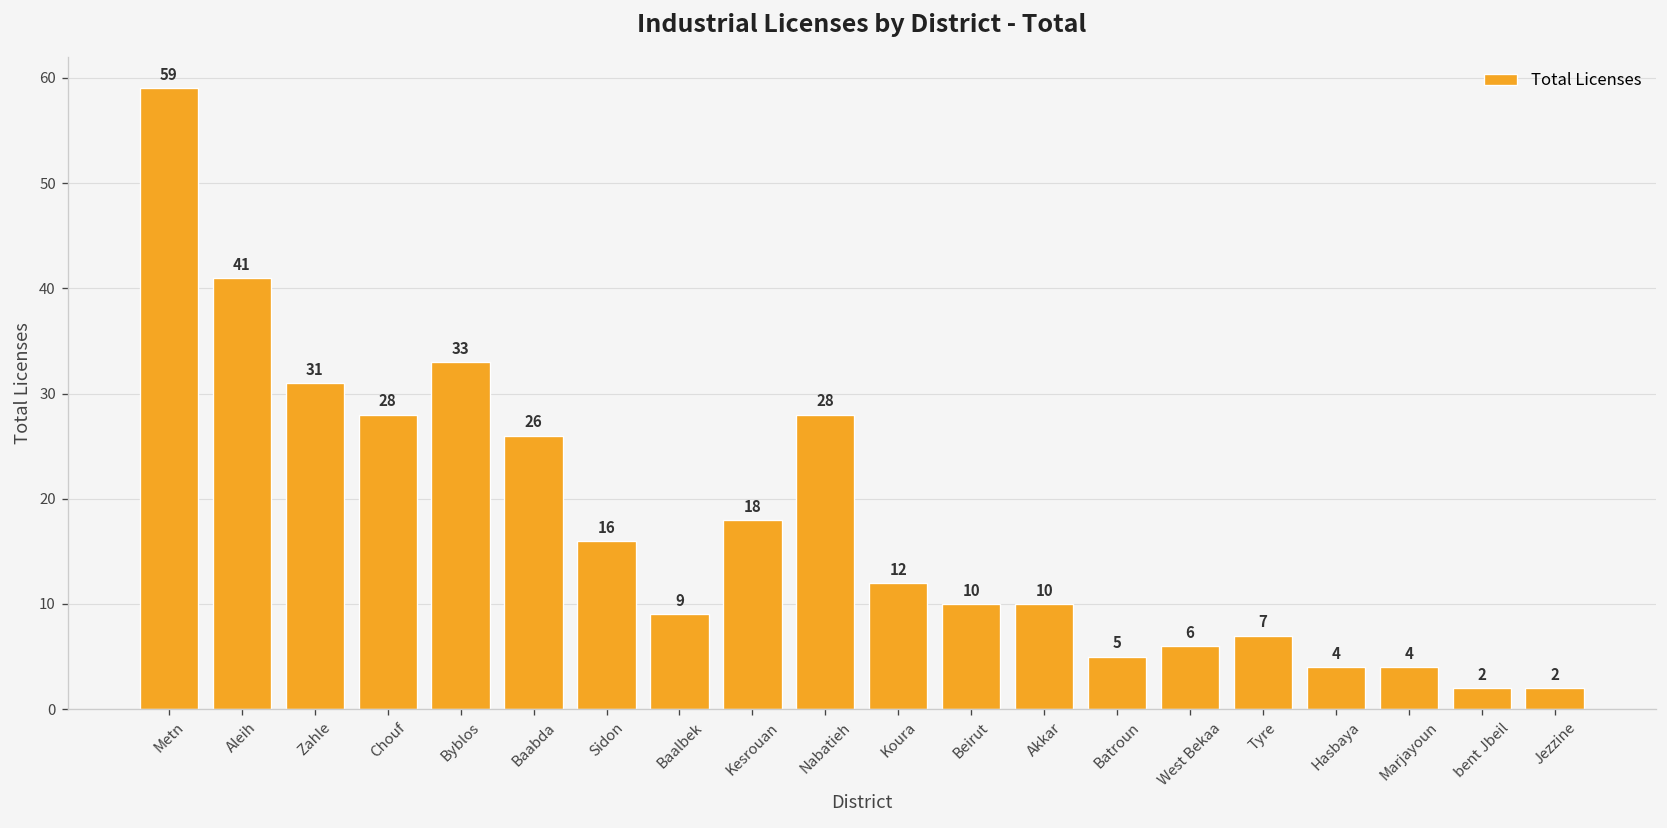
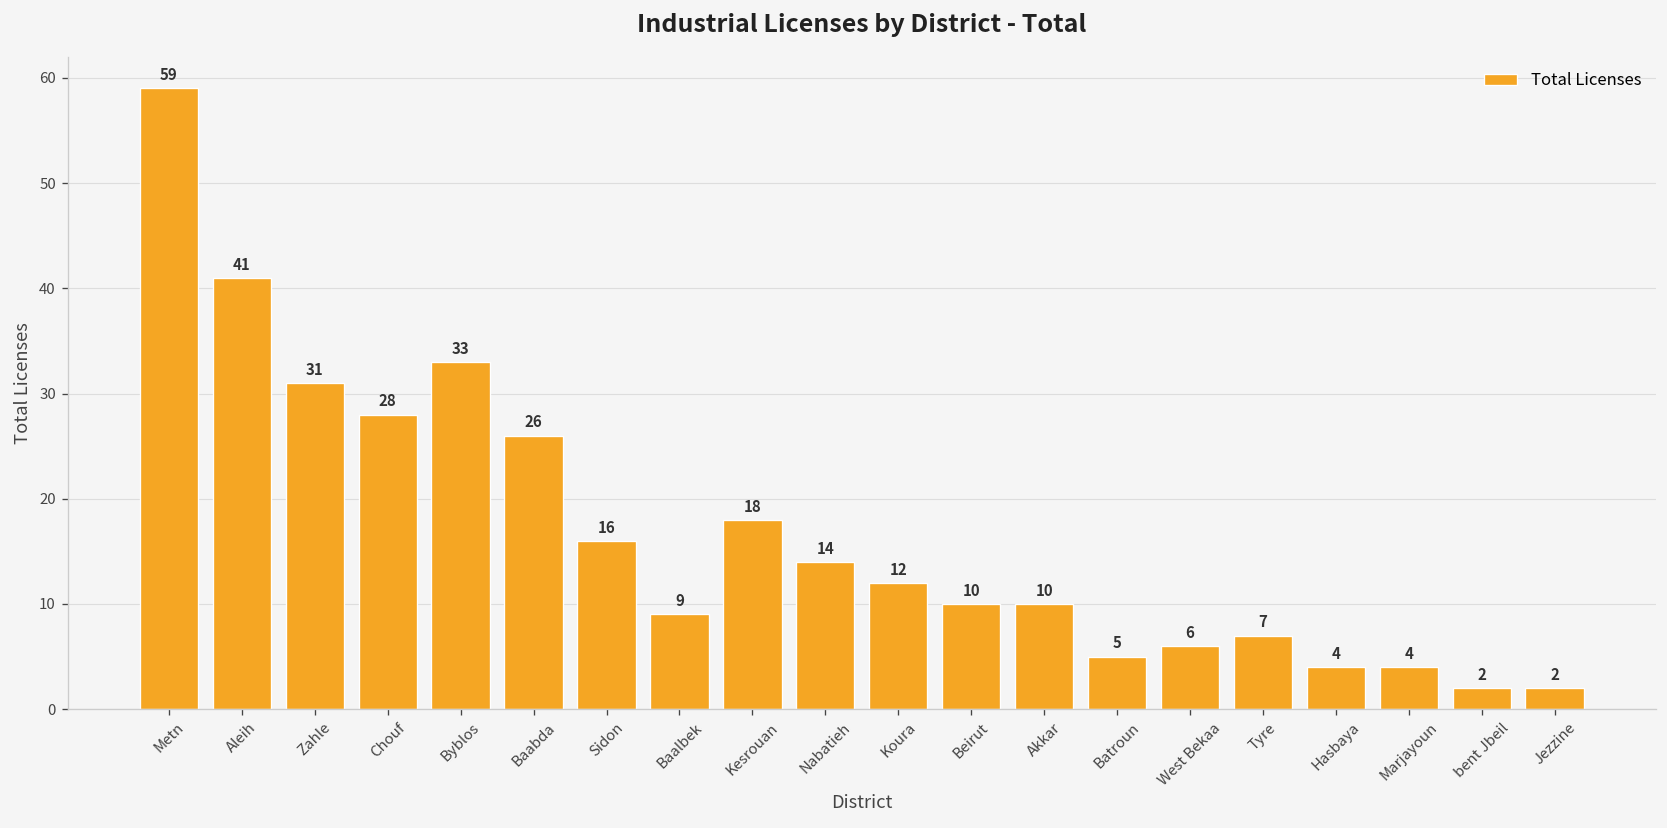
  {
    "Metn": 59,
    "Aleih": 41,
    "Zahle": 31,
    "Chouf": 28,
    "Byblos": 33,
    "Baabda": 26,
    "Sidon": 16,
    "Baalbek": 9,
    "Kesrouan": 18,
-   "Nabatieh": 28,
+   "Nabatieh": 14,
    "Koura": 12,
    "Beirut": 10,
    "Akkar": 10,
    "Batroun": 5,
    "West Bekaa": 6,
    "Tyre": 7,
    "Hasbaya": 4,
    "Marjayoun": 4,
    "bent Jbeil": 2,
    "Jezzine": 2
  }
